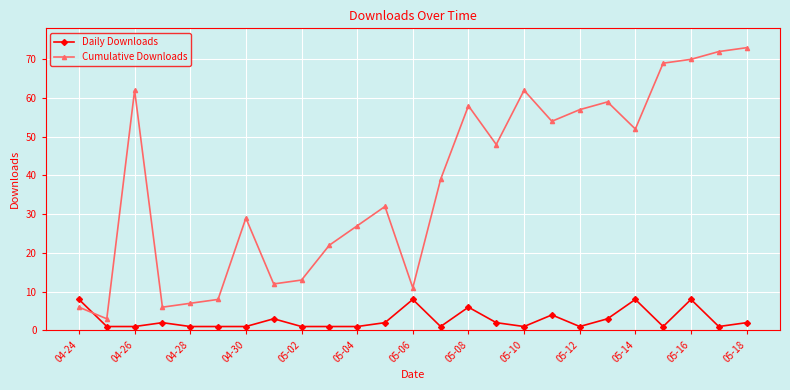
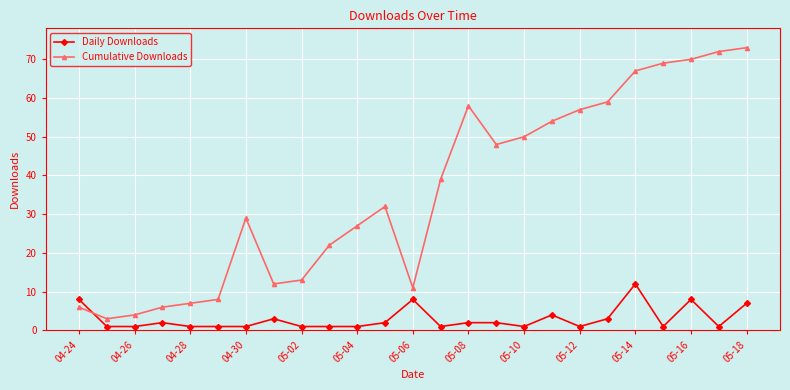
  {
    "Daily Downloads": {
      "04-24": 8,
      "04-26": 1,
      "04-28": 1,
      "04-30": 1,
      "05-02": 1,
      "05-04": 1,
      "05-06": 8,
-     "05-08": 6,
+     "05-08": 2,
      "05-10": 1,
      "05-12": 1,
-     "05-14": 8,
+     "05-14": 12,
      "05-16": 8,
-     "05-18": 2
+     "05-18": 7
    },
    "Cumulative Downloads": {
      "04-24": 6,
-     "04-26": 62,
+     "04-26": 4,
      "04-28": 7,
      "04-30": 29,
      "05-02": 13,
      "05-04": 27,
      "05-06": 11,
      "05-08": 58,
-     "05-10": 62,
+     "05-10": 50,
      "05-12": 57,
-     "05-14": 52,
+     "05-14": 67,
      "05-16": 70,
      "05-18": 73
    }
  }
